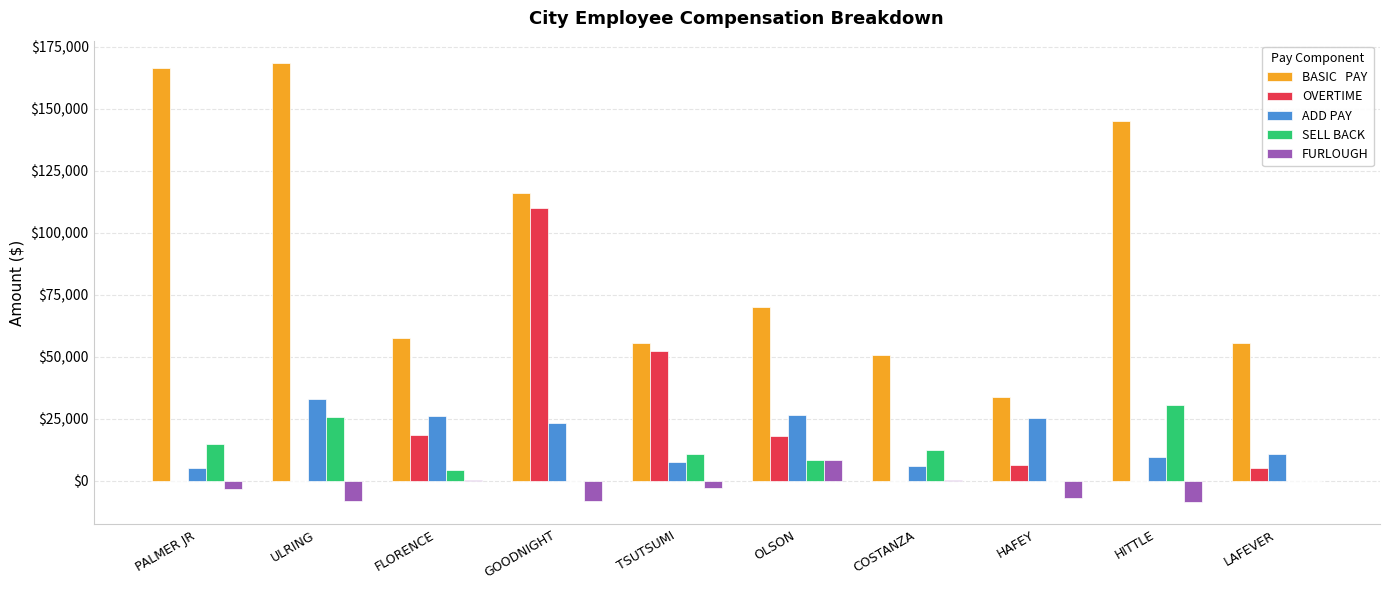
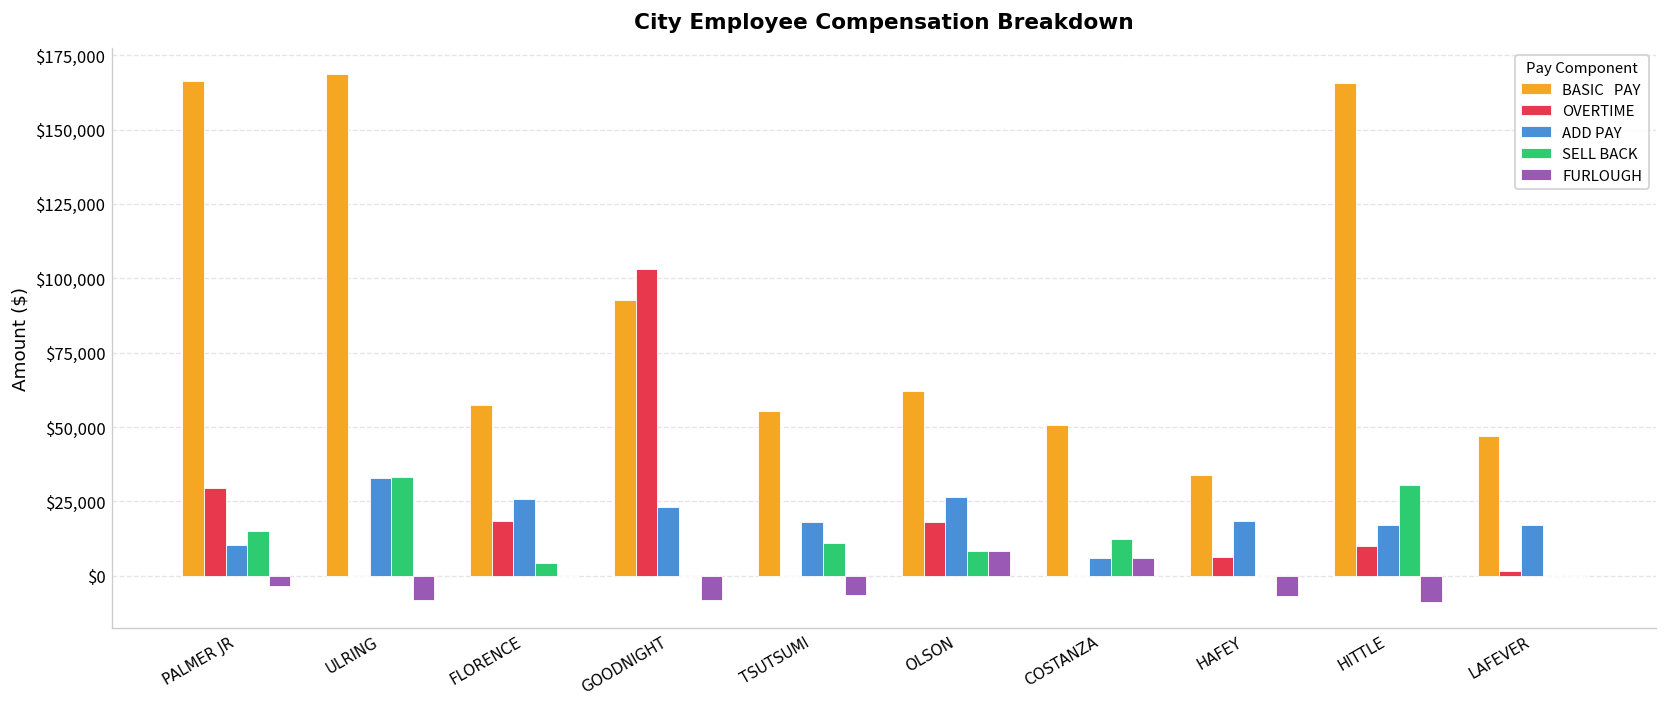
  {
    "BASIC PAY": {
      "PALMER JR": "$166,000",
      "ULRING": "$169,000",
      "FLORENCE": "$57,000",
-     "GOODNIGHT": "$116,000",
+     "GOODNIGHT": "$93,000",
      "TSUTSUMI": "$55,000",
-     "OLSON": "$70,000",
+     "OLSON": "$62,000",
      "COSTANZA": "$51,000",
      "HAFEY": "$34,000",
-     "HITTLE": "$145,000",
-     "LAFEVER": "$56,000"
+     "HITTLE": "$166,000",
+     "LAFEVER": "$47,000"
    },
    "OVERTIME": {
-     "PALMER JR": "$0",
+     "PALMER JR": "$29,000",
      "ULRING": "$0",
      "FLORENCE": "$19,000",
-     "GOODNIGHT": "$110,000",
-     "TSUTSUMI": "$53,000",
+     "GOODNIGHT": "$103,000",
+     "TSUTSUMI": "$0",
      "OLSON": "$18,000",
      "COSTANZA": "$0",
      "HAFEY": "$6,000",
-     "HITTLE": "$0",
-     "LAFEVER": "$5,000"
+     "HITTLE": "$10,000",
+     "LAFEVER": "$2,000"
    },
    "ADD PAY": {
-     "PALMER JR": "$5,000",
+     "PALMER JR": "$10,000",
      "ULRING": "$33,000",
      "FLORENCE": "$26,000",
      "GOODNIGHT": "$23,000",
-     "TSUTSUMI": "$8,000",
+     "TSUTSUMI": "$18,000",
      "OLSON": "$27,000",
      "COSTANZA": "$6,000",
-     "HAFEY": "$25,000",
-     "HITTLE": "$9,000",
-     "LAFEVER": "$11,000"
+     "HAFEY": "$19,000",
+     "HITTLE": "$17,000",
+     "LAFEVER": "$17,000"
    },
    "SELL BACK": {
      "PALMER JR": "$15,000",
-     "ULRING": "$25,000",
+     "ULRING": "$33,000",
      "FLORENCE": "$4,000",
      "GOODNIGHT": "$0",
      "TSUTSUMI": "$11,000",
      "OLSON": "$8,000",
      "COSTANZA": "$12,000",
      "HAFEY": "$0",
      "HITTLE": "$31,000",
      "LAFEVER": "$0"
    },
    "FURLOUGH": {
      "PALMER JR": "$-3,000",
      "ULRING": "$-8,000",
      "GOODNIGHT": "$-8,000",
-     "TSUTSUMI": "$-3,000",
+     "TSUTSUMI": "$-6,000",
      "OLSON": "$8,000",
-     "COSTANZA": "$0",
+     "COSTANZA": "$6,000",
      "HAFEY": "$-7,000",
      "HITTLE": "$-9,000",
      "LAFEVER": "$0"
    }
  }
